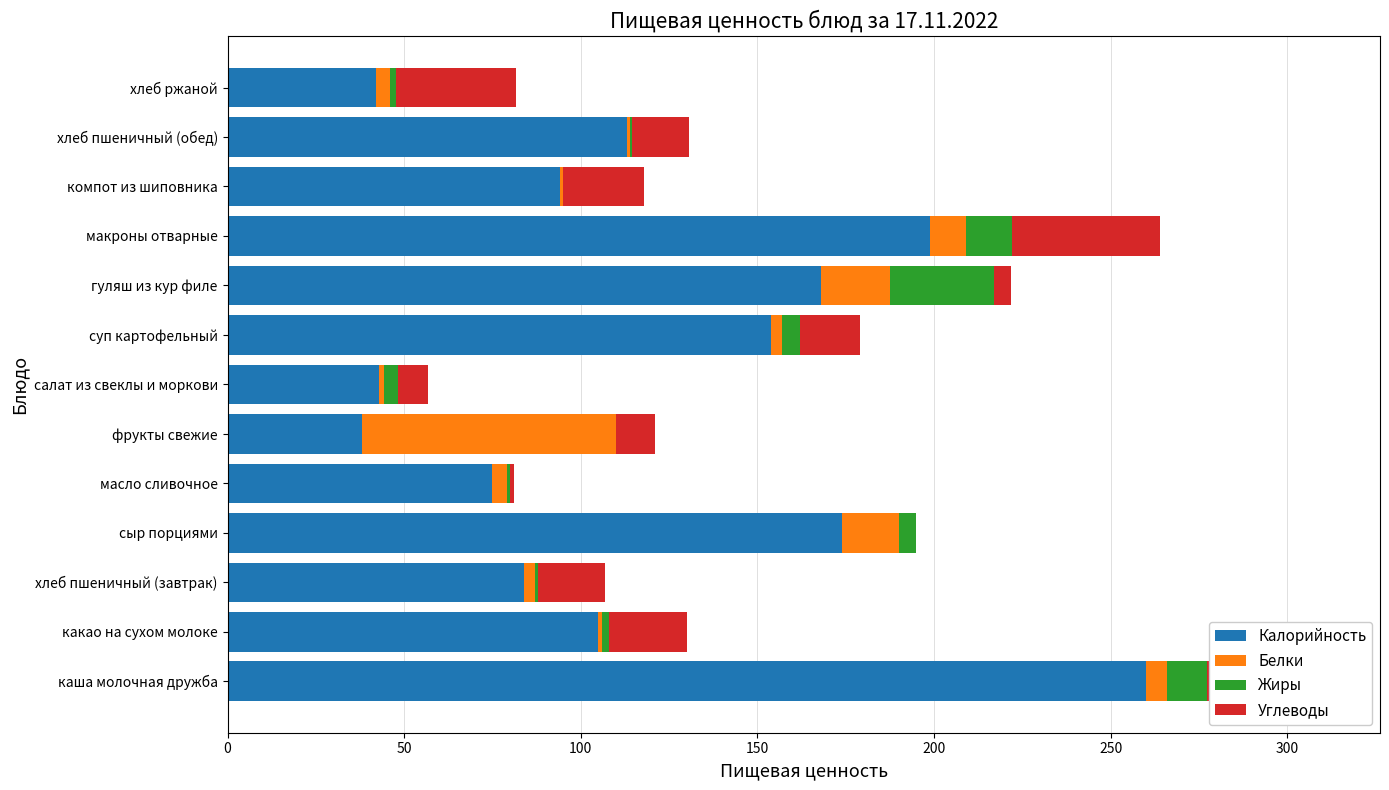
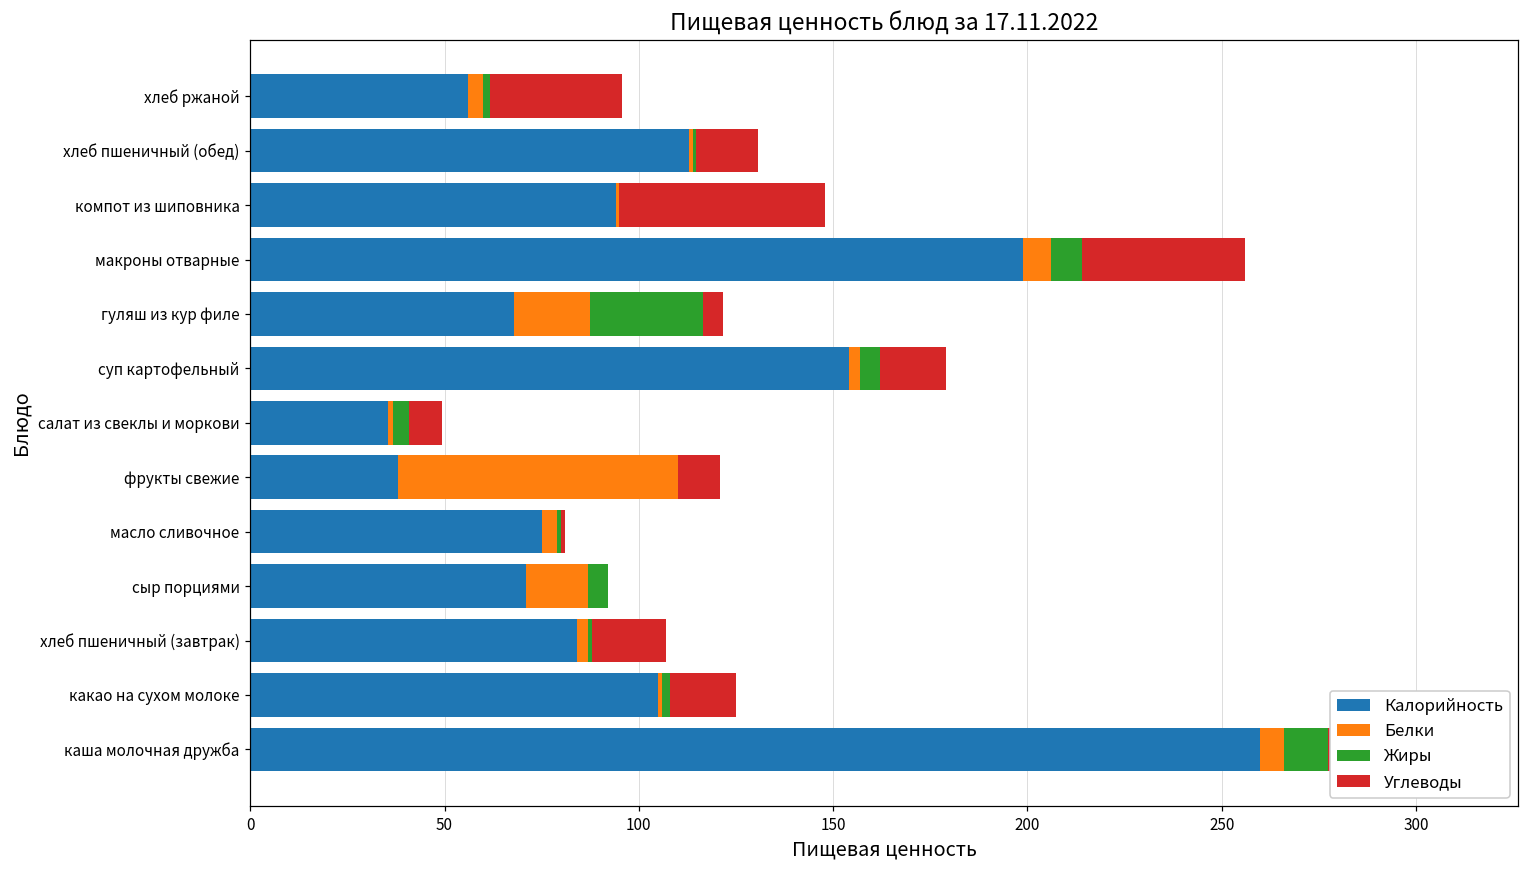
  {
    "Калорийность": {
-     "хлеб ржаной": 42,
+     "хлеб ржаной": 56,
      "хлеб пшеничный (обед)": 113,
      "компот из шиповника": 94,
      "макроны отварные": 199,
-     "гуляш из кур филе": 168,
+     "гуляш из кур филе": 68,
      "суп картофельный": 154,
-     "салат из свеклы и моркови": 43,
+     "салат из свеклы и моркови": 35,
      "фрукты свежие": 38,
      "масло сливочное": 75,
-     "сыр порциями": 174,
+     "сыр порциями": 71,
      "хлеб пшеничный (завтрак)": 84,
      "какао на сухом молоке": 105,
      "каша молочная дружба": 260
    },
    "Белки": {
      "хлеб ржаной": 4,
      "хлеб пшеничный (обед)": 1,
      "компот из шиповника": 1,
-     "макроны отварные": 10,
+     "макроны отварные": 7,
      "гуляш из кур филе": 20,
      "суп картофельный": 3,
      "салат из свеклы и моркови": 1,
      "фрукты свежие": 72,
      "масло сливочное": 4,
      "сыр порциями": 16,
      "хлеб пшеничный (завтрак)": 3,
      "какао на сухом молоке": 1,
      "каша молочная дружба": 6
    },
    "Жиры": {
      "хлеб ржаной": 2,
      "компот из шиповника": 0,
-     "макроны отварные": 13,
+     "макроны отварные": 8,
      "гуляш из кур филе": 29,
      "суп картофельный": 5,
      "салат из свеклы и моркови": 4,
      "фрукты свежие": 0,
      "масло сливочное": 1,
      "сыр порциями": 5,
      "хлеб пшеничный (завтрак)": 1,
      "какао на сухом молоке": 2,
      "каша молочная дружба": 11
    },
    "Углеводы": {
      "хлеб ржаной": 34,
      "хлеб пшеничный (обед)": 16,
-     "компот из шиповника": 23,
+     "компот из шиповника": 53,
      "макроны отварные": 42,
      "гуляш из кур филе": 5,
      "суп картофельный": 17,
      "салат из свеклы и моркови": 9,
      "фрукты свежие": 11,
      "масло сливочное": 1,
      "сыр порциями": 0,
      "хлеб пшеничный (завтрак)": 19,
-     "какао на сухом молоке": 22
+     "какао на сухом молоке": 17
    }
  }
